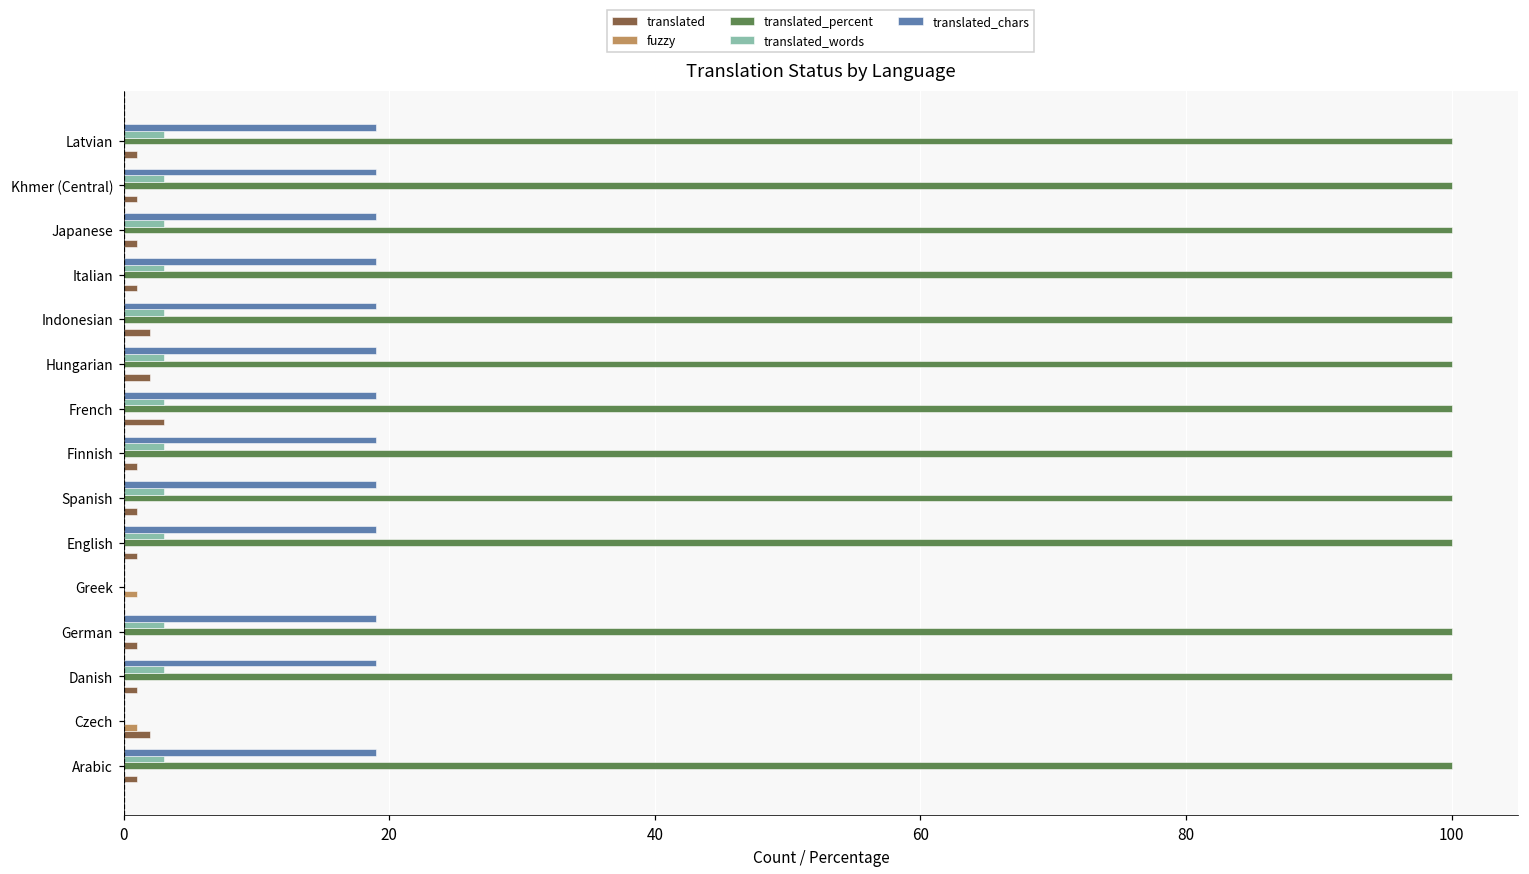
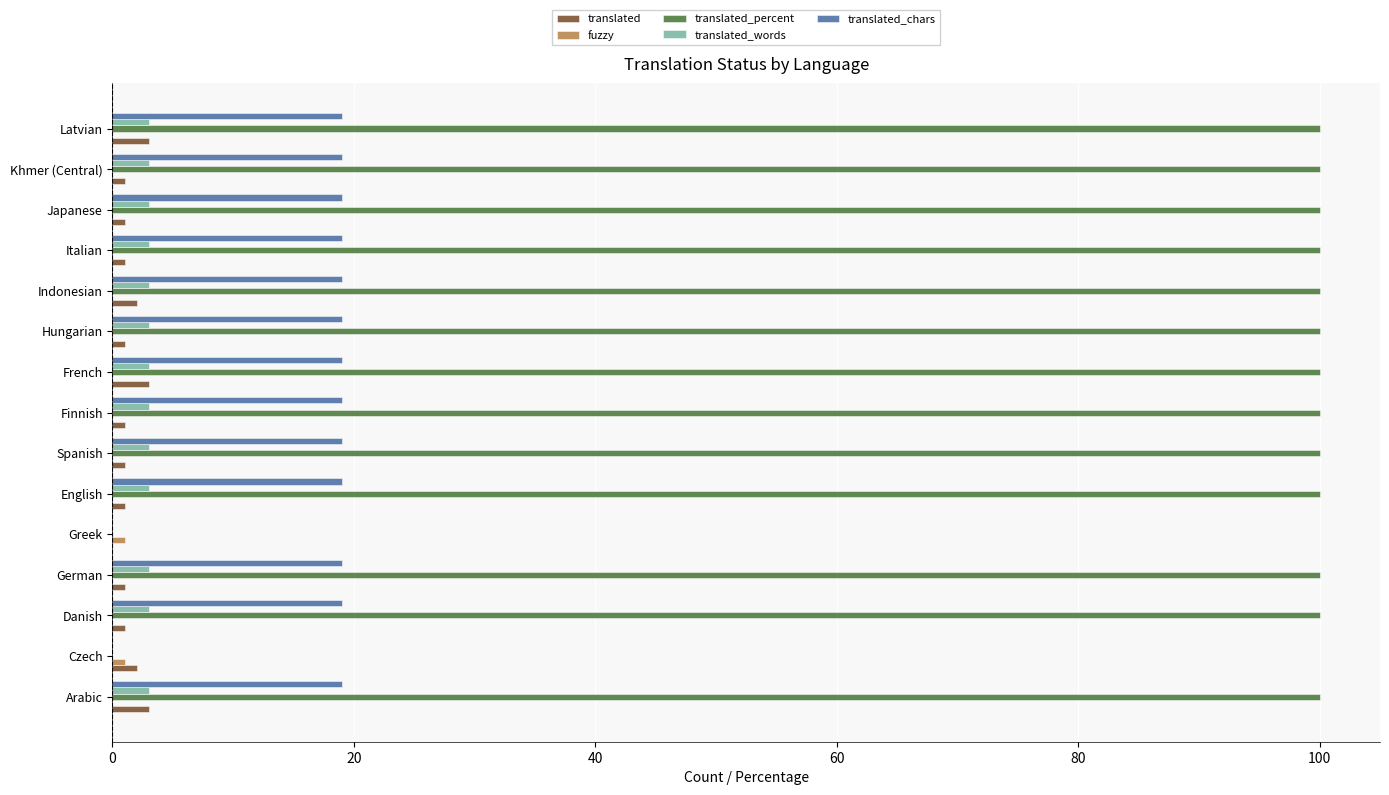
  {
    "translated": {
-     "Latvian": 1,
+     "Latvian": 3,
      "Khmer (Central)": 1,
      "Japanese": 1,
      "Italian": 1,
      "Indonesian": 2,
-     "Hungarian": 2,
+     "Hungarian": 1,
      "French": 3,
      "Finnish": 1,
      "Spanish": 1,
      "English": 1,
      "Greek": 0,
      "German": 1,
      "Danish": 1,
      "Czech": 2,
-     "Arabic": 1
+     "Arabic": 3
    },
    "fuzzy": {
      "Latvian": 0,
      "Khmer (Central)": 0,
      "Japanese": 0,
      "Italian": 0,
      "Indonesian": 0,
      "Hungarian": 0,
      "French": 0,
      "Finnish": 0,
      "Spanish": 0,
      "English": 0,
      "Greek": 1,
      "German": 0,
      "Danish": 0,
      "Czech": 1,
      "Arabic": 0
    },
    "translated_percent": {
      "Latvian": 100,
      "Khmer (Central)": 100,
      "Japanese": 100,
      "Italian": 100,
      "Indonesian": 100,
      "Hungarian": 100,
      "French": 100,
      "Finnish": 100,
      "Spanish": 100,
      "English": 100,
      "Greek": 0,
      "German": 100,
      "Danish": 100,
      "Czech": 0,
      "Arabic": 100
    },
    "translated_words": {
      "Latvian": 3,
      "Khmer (Central)": 3,
      "Japanese": 3,
      "Italian": 3,
      "Indonesian": 3,
      "Hungarian": 3,
      "French": 3,
      "Finnish": 3,
      "Spanish": 3,
      "English": 3,
      "Greek": 0,
      "German": 3,
      "Danish": 3,
      "Czech": 0,
      "Arabic": 3
    },
    "translated_chars": {
      "Latvian": 19,
      "Khmer (Central)": 19,
      "Japanese": 19,
      "Italian": 19,
      "Indonesian": 19,
      "Hungarian": 19,
      "French": 19,
      "Finnish": 19,
      "Spanish": 19,
      "English": 19,
      "Greek": 0,
      "German": 19,
      "Danish": 19,
      "Czech": 0,
      "Arabic": 19
    }
  }
